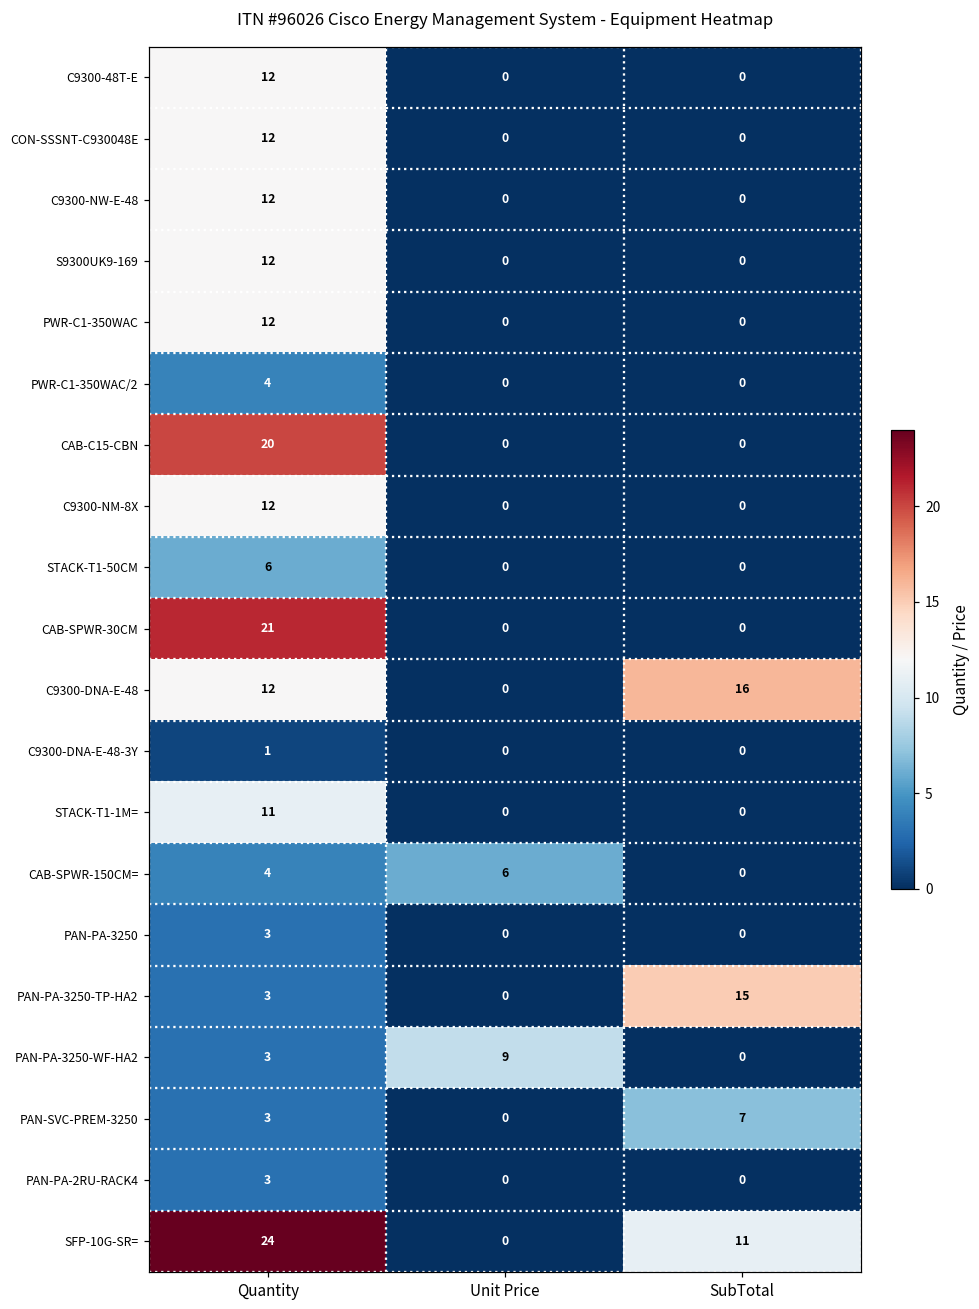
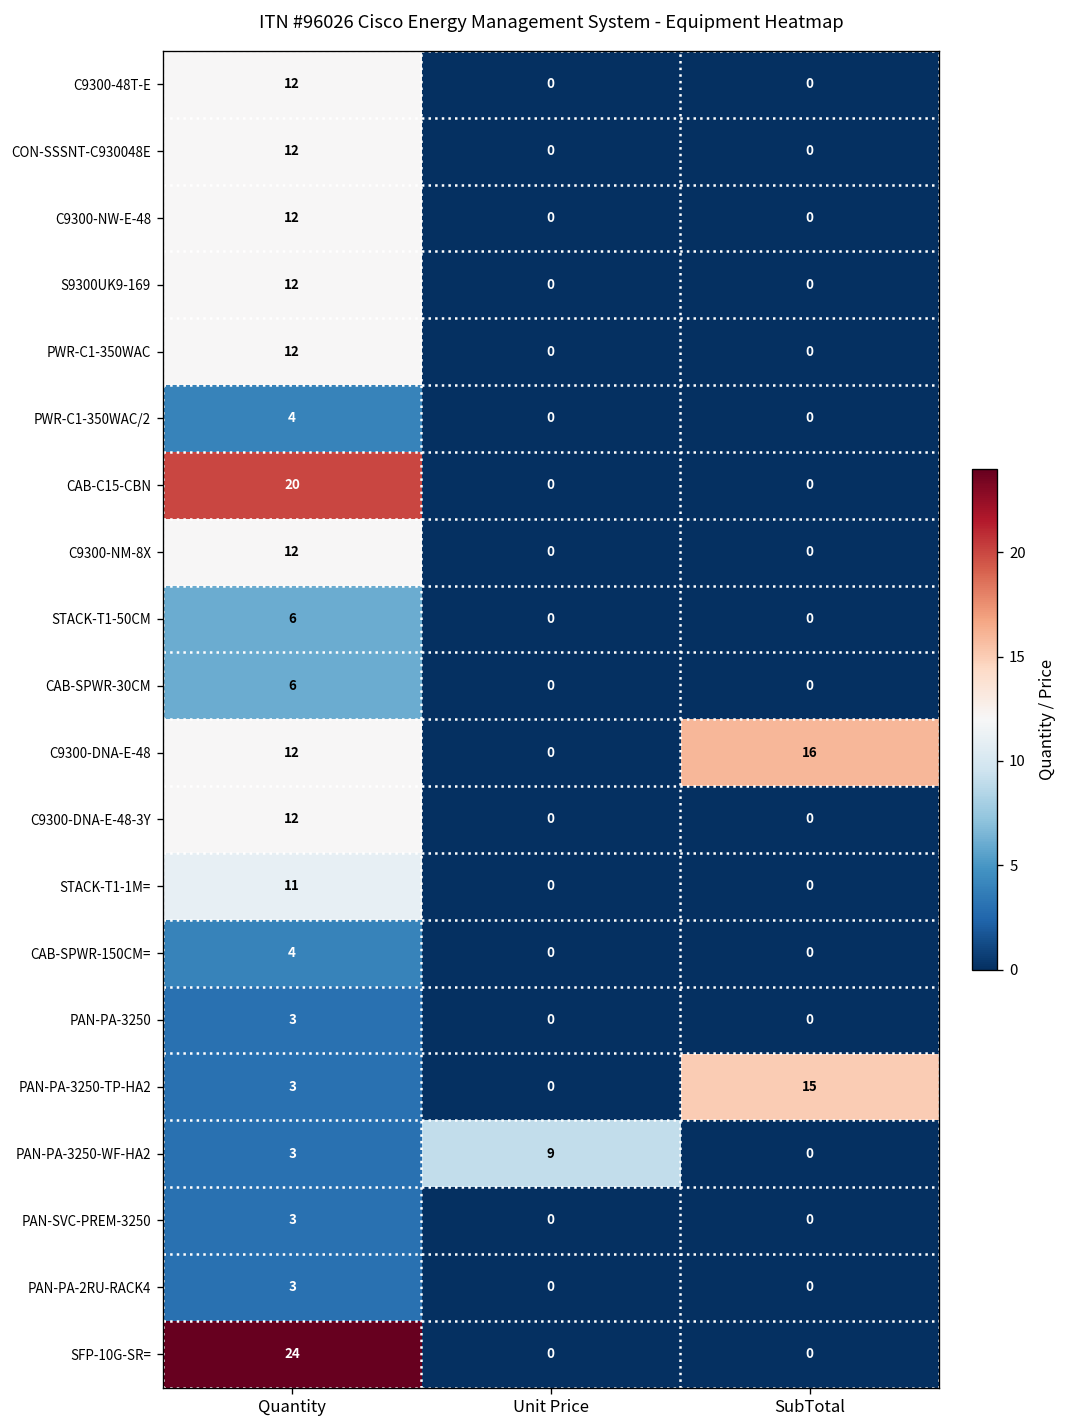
  {
    "C9300-48T-E": {
      "Quantity": 12,
      "Unit Price": 0,
      "SubTotal": 0
    },
    "CON-SSSNT-C930048E": {
      "Quantity": 12,
      "Unit Price": 0,
      "SubTotal": 0
    },
    "C9300-NW-E-48": {
      "Quantity": 12,
      "Unit Price": 0,
      "SubTotal": 0
    },
    "S9300UK9-169": {
      "Quantity": 12,
      "Unit Price": 0,
      "SubTotal": 0
    },
    "PWR-C1-350WAC": {
      "Quantity": 12,
      "Unit Price": 0,
      "SubTotal": 0
    },
    "PWR-C1-350WAC/2": {
      "Quantity": 4,
      "Unit Price": 0,
      "SubTotal": 0
    },
    "CAB-C15-CBN": {
      "Quantity": 20,
      "Unit Price": 0,
      "SubTotal": 0
    },
    "C9300-NM-8X": {
      "Quantity": 12,
      "Unit Price": 0,
      "SubTotal": 0
    },
    "STACK-T1-50CM": {
      "Quantity": 6,
      "Unit Price": 0,
      "SubTotal": 0
    },
    "CAB-SPWR-30CM": {
-     "Quantity": 21,
+     "Quantity": 6,
      "Unit Price": 0,
      "SubTotal": 0
    },
    "C9300-DNA-E-48": {
      "Quantity": 12,
      "Unit Price": 0,
      "SubTotal": 16
    },
    "C9300-DNA-E-48-3Y": {
-     "Quantity": 1,
+     "Quantity": 12,
      "Unit Price": 0,
      "SubTotal": 0
    },
    "STACK-T1-1M=": {
      "Quantity": 11,
      "Unit Price": 0,
      "SubTotal": 0
    },
    "CAB-SPWR-150CM=": {
      "Quantity": 4,
-     "Unit Price": 6,
+     "Unit Price": 0,
      "SubTotal": 0
    },
    "PAN-PA-3250": {
      "Quantity": 3,
      "Unit Price": 0,
      "SubTotal": 0
    },
    "PAN-PA-3250-TP-HA2": {
      "Quantity": 3,
      "Unit Price": 0,
      "SubTotal": 15
    },
    "PAN-PA-3250-WF-HA2": {
      "Quantity": 3,
      "Unit Price": 9,
      "SubTotal": 0
    },
    "PAN-SVC-PREM-3250": {
      "Quantity": 3,
      "Unit Price": 0,
-     "SubTotal": 7
+     "SubTotal": 0
    },
    "PAN-PA-2RU-RACK4": {
      "Quantity": 3,
      "Unit Price": 0,
      "SubTotal": 0
    },
    "SFP-10G-SR=": {
      "Quantity": 24,
      "Unit Price": 0,
-     "SubTotal": 11
+     "SubTotal": 0
    }
  }
